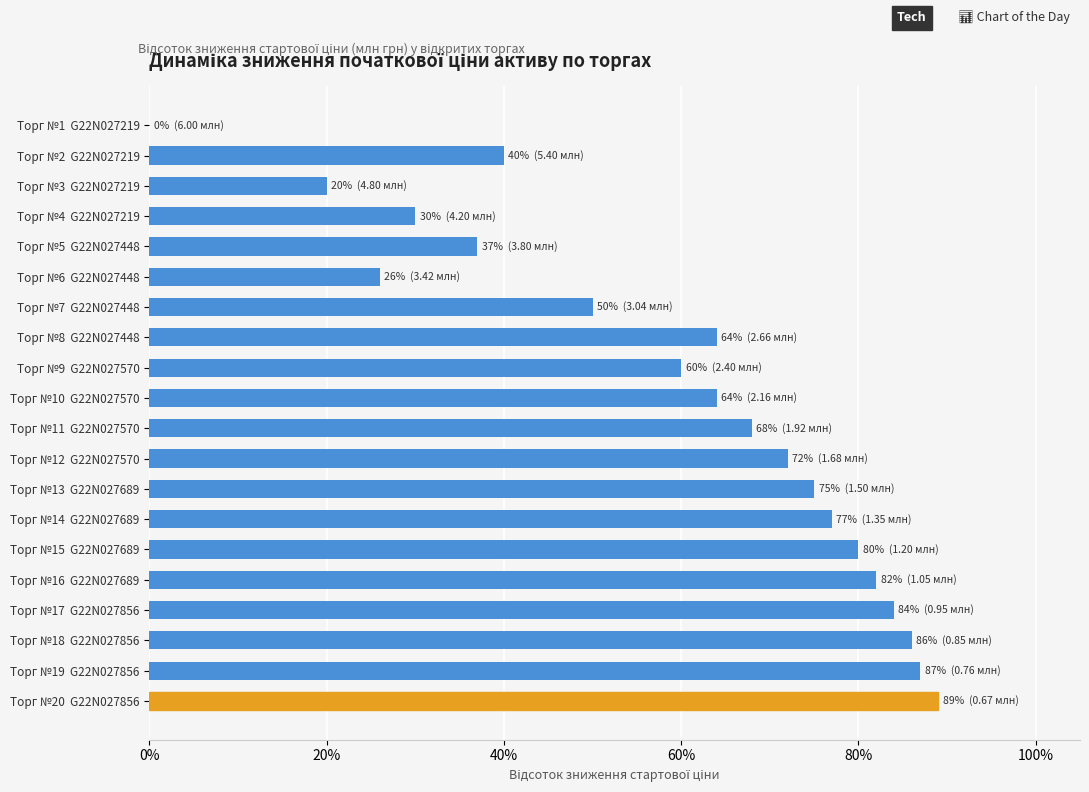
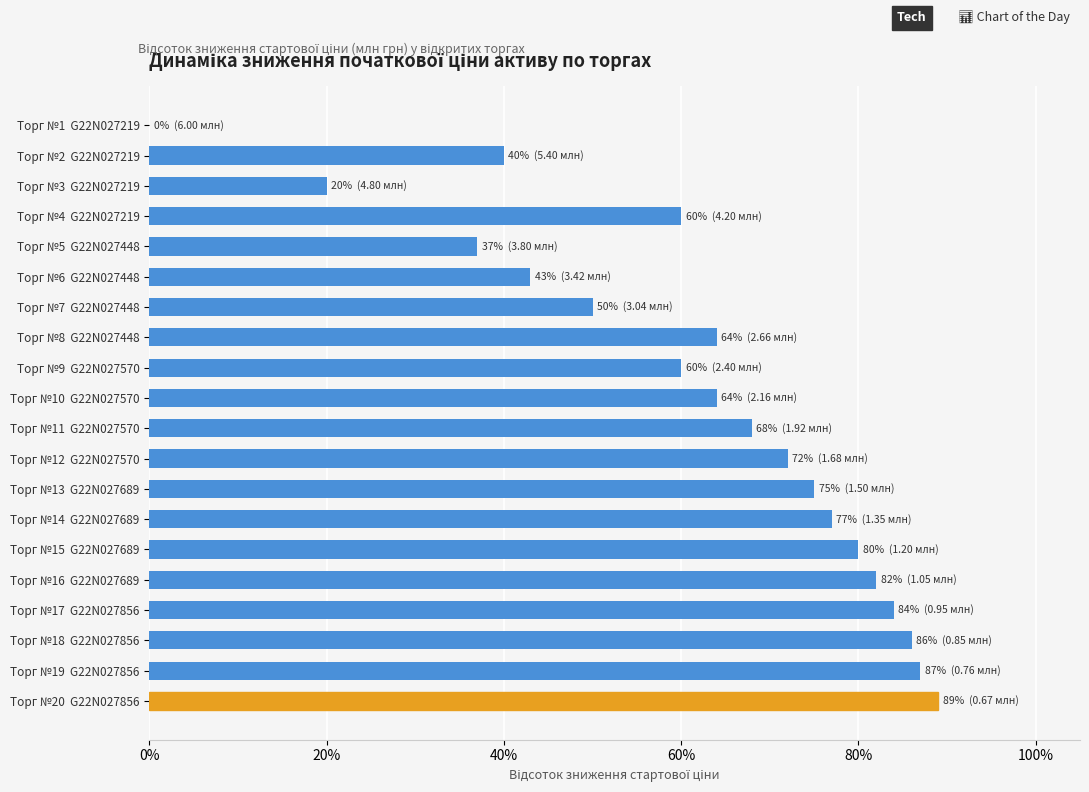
  {
    "Торг №1 G22N027219": "0%",
    "Торг №2 G22N027219": "40%",
    "Торг №3 G22N027219": "20%",
-   "Торг №4 G22N027219": "30%",
+   "Торг №4 G22N027219": "60%",
    "Торг №5 G22N027448": "37%",
-   "Торг №6 G22N027448": "26%",
+   "Торг №6 G22N027448": "43%",
    "Торг №7 G22N027448": "50%",
    "Торг №8 G22N027448": "64%",
    "Торг №9 G22N027570": "60%",
    "Торг №10 G22N027570": "64%",
    "Торг №11 G22N027570": "68%",
    "Торг №12 G22N027570": "72%",
    "Торг №13 G22N027689": "75%",
    "Торг №14 G22N027689": "77%",
    "Торг №15 G22N027689": "80%",
    "Торг №16 G22N027689": "82%",
    "Торг №17 G22N027856": "84%",
    "Торг №18 G22N027856": "86%",
    "Торг №19 G22N027856": "87%",
    "Торг №20 G22N027856": "89%"
  }
